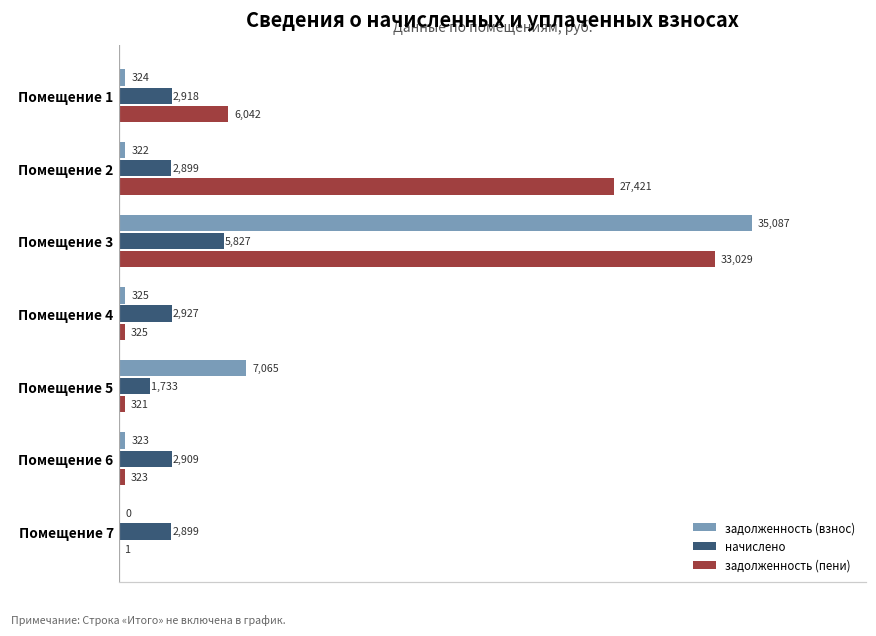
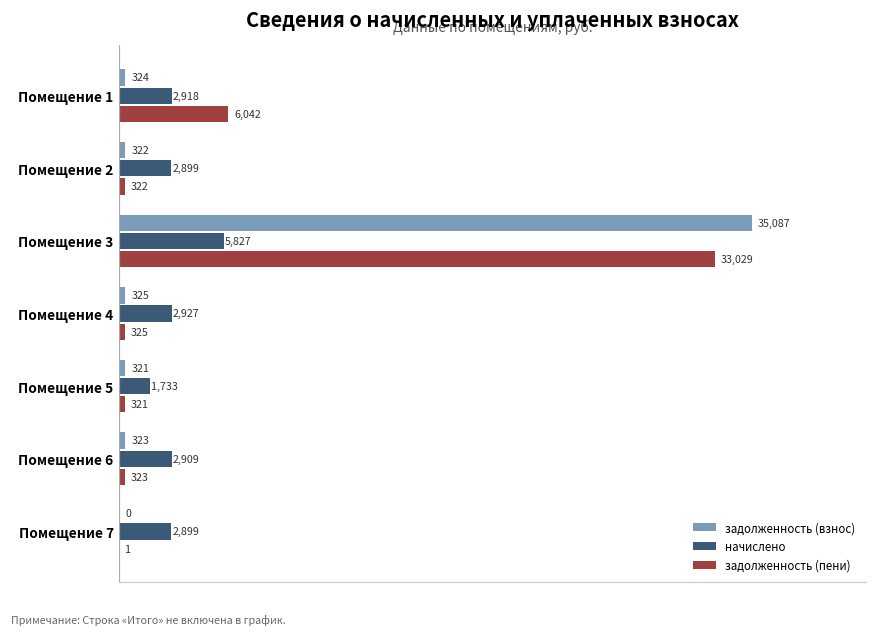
  {
    "задолженность (взнос)": {
      "Помещение 1": "324",
      "Помещение 2": "322",
      "Помещение 3": "35,087",
      "Помещение 4": "325",
-     "Помещение 5": "7,065",
+     "Помещение 5": "321",
      "Помещение 6": "323",
      "Помещение 7": "0"
    },
    "начислено": {
      "Помещение 1": "2,918",
      "Помещение 2": "2,899",
      "Помещение 3": "5,827",
      "Помещение 4": "2,927",
      "Помещение 5": "1,733",
      "Помещение 6": "2,909",
      "Помещение 7": "2,899"
    },
    "задолженность (пени)": {
      "Помещение 1": "6,042",
-     "Помещение 2": "27,421",
+     "Помещение 2": "322",
      "Помещение 3": "33,029",
      "Помещение 4": "325",
      "Помещение 5": "321",
      "Помещение 6": "323",
      "Помещение 7": "1"
    }
  }
